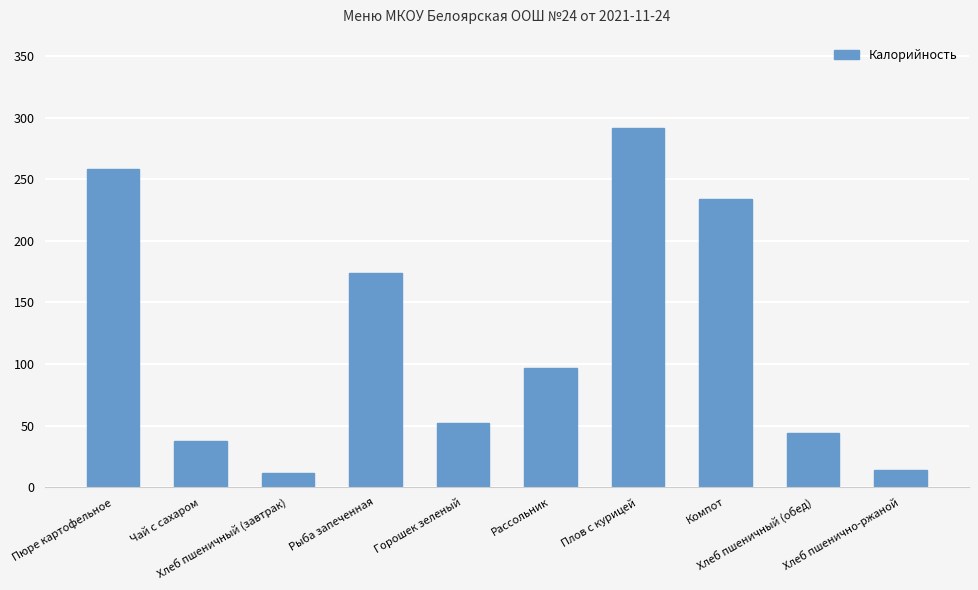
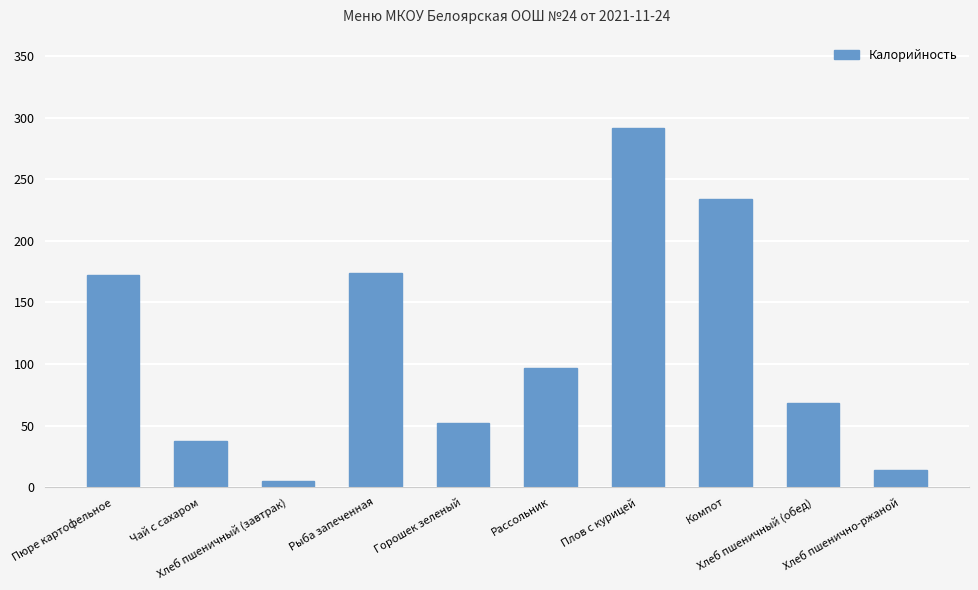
  {
-   "Пюре картофельное": 258,
+   "Пюре картофельное": 172,
    "Чай с сахаром": 38,
-   "Хлеб пшеничный (завтрак)": 12,
+   "Хлеб пшеничный (завтрак)": 5,
    "Рыба запеченная": 174,
    "Горошек зеленый": 52,
    "Рассольник": 97,
    "Плов с курицей": 292,
    "Компот": 234,
-   "Хлеб пшеничный (обед)": 44,
+   "Хлеб пшеничный (обед)": 68,
    "Хлеб пшенично-ржаной": 14
  }
